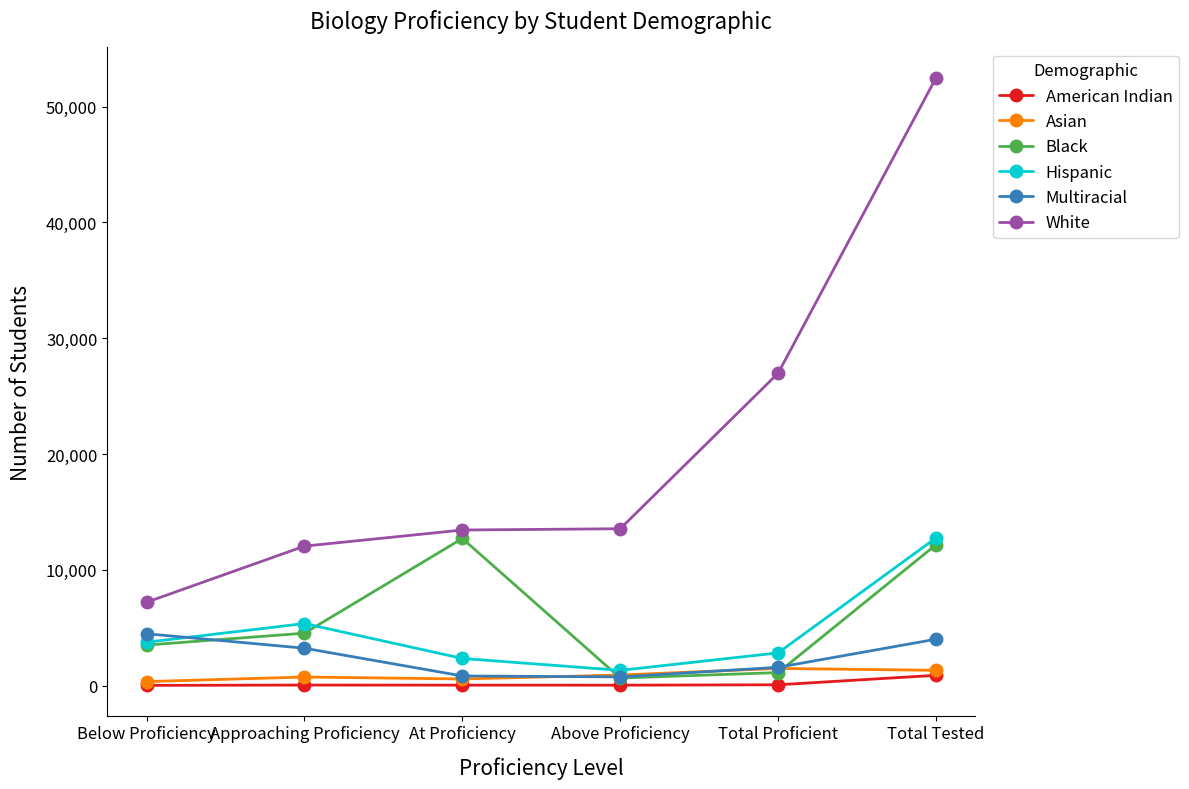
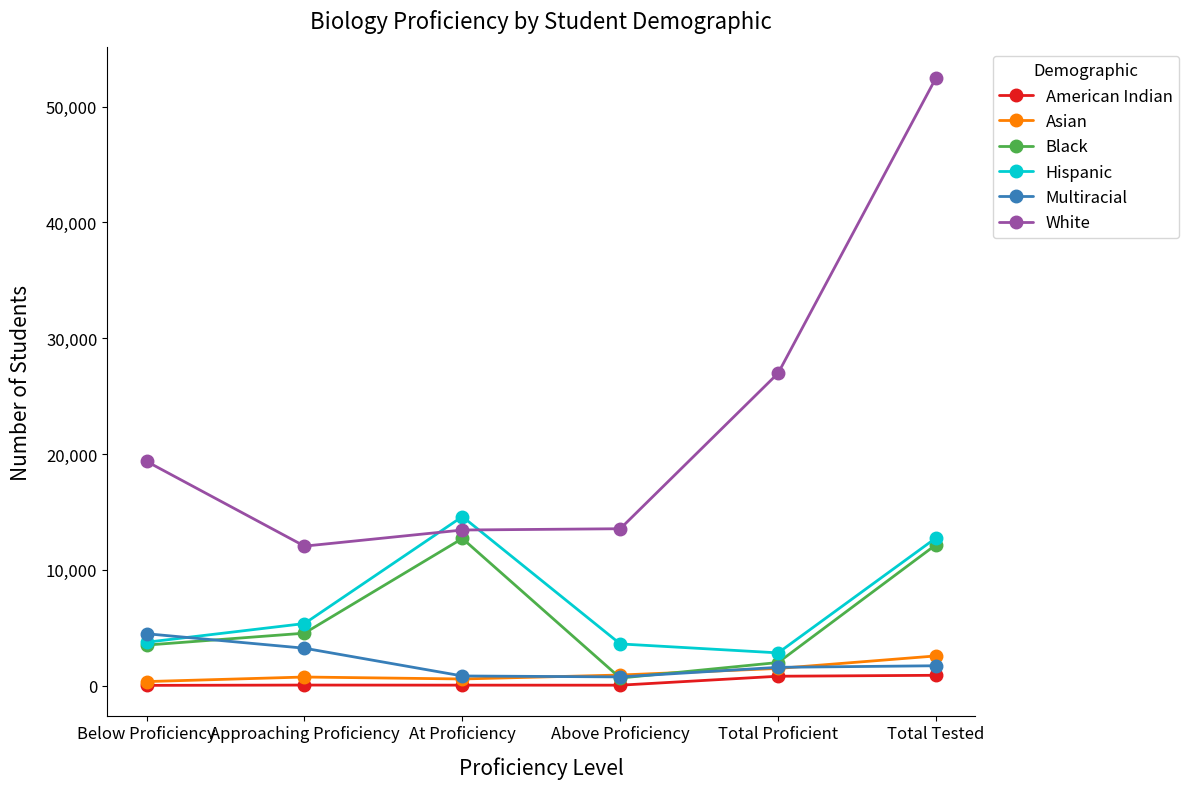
  {
    "American Indian": {
      "Below Proficiency": "0",
      "Approaching Proficiency": "0",
      "At Proficiency": "0",
      "Above Proficiency": "0",
-     "Total Proficient": "100",
+     "Total Proficient": "800",
      "Total Tested": "900"
    },
    "Asian": {
      "Below Proficiency": "300",
      "Approaching Proficiency": "700",
      "At Proficiency": "600",
-     "Total Tested": "1,300"
+     "Total Tested": "2,600"
    },
    "Black": {
      "Below Proficiency": "3,500",
      "Approaching Proficiency": "4,500",
      "At Proficiency": "12,700",
-     "Total Proficient": "1,100",
+     "Total Proficient": "2,000",
      "Total Tested": "12,200"
    },
    "Hispanic": {
      "Below Proficiency": "3,700",
      "Approaching Proficiency": "5,400",
-     "At Proficiency": "2,300",
-     "Above Proficiency": "1,300",
+     "At Proficiency": "14,600",
+     "Above Proficiency": "3,600",
      "Total Proficient": "2,800",
      "Total Tested": "12,800"
    },
    "Multiracial": {
      "Below Proficiency": "4,500",
      "Approaching Proficiency": "3,200",
      "At Proficiency": "800",
-     "Total Tested": "4,000"
+     "Total Tested": "1,700"
    },
    "White": {
-     "Below Proficiency": "7,200",
+     "Below Proficiency": "19,400",
      "Approaching Proficiency": "12,000",
      "At Proficiency": "13,400",
      "Above Proficiency": "13,500",
      "Total Proficient": "27,000",
      "Total Tested": "52,500"
    }
  }
